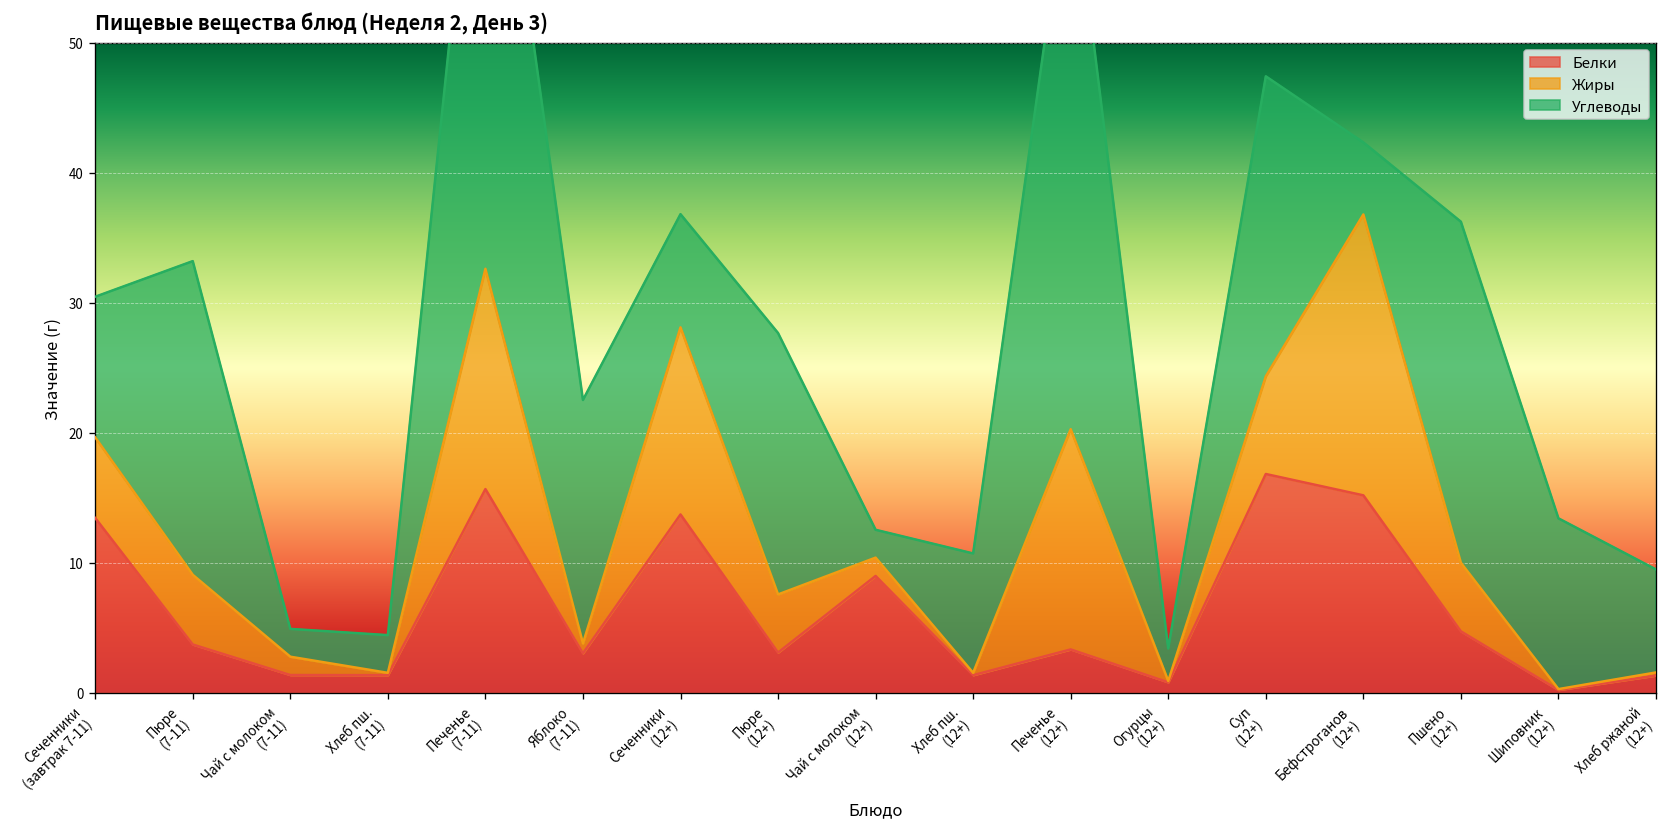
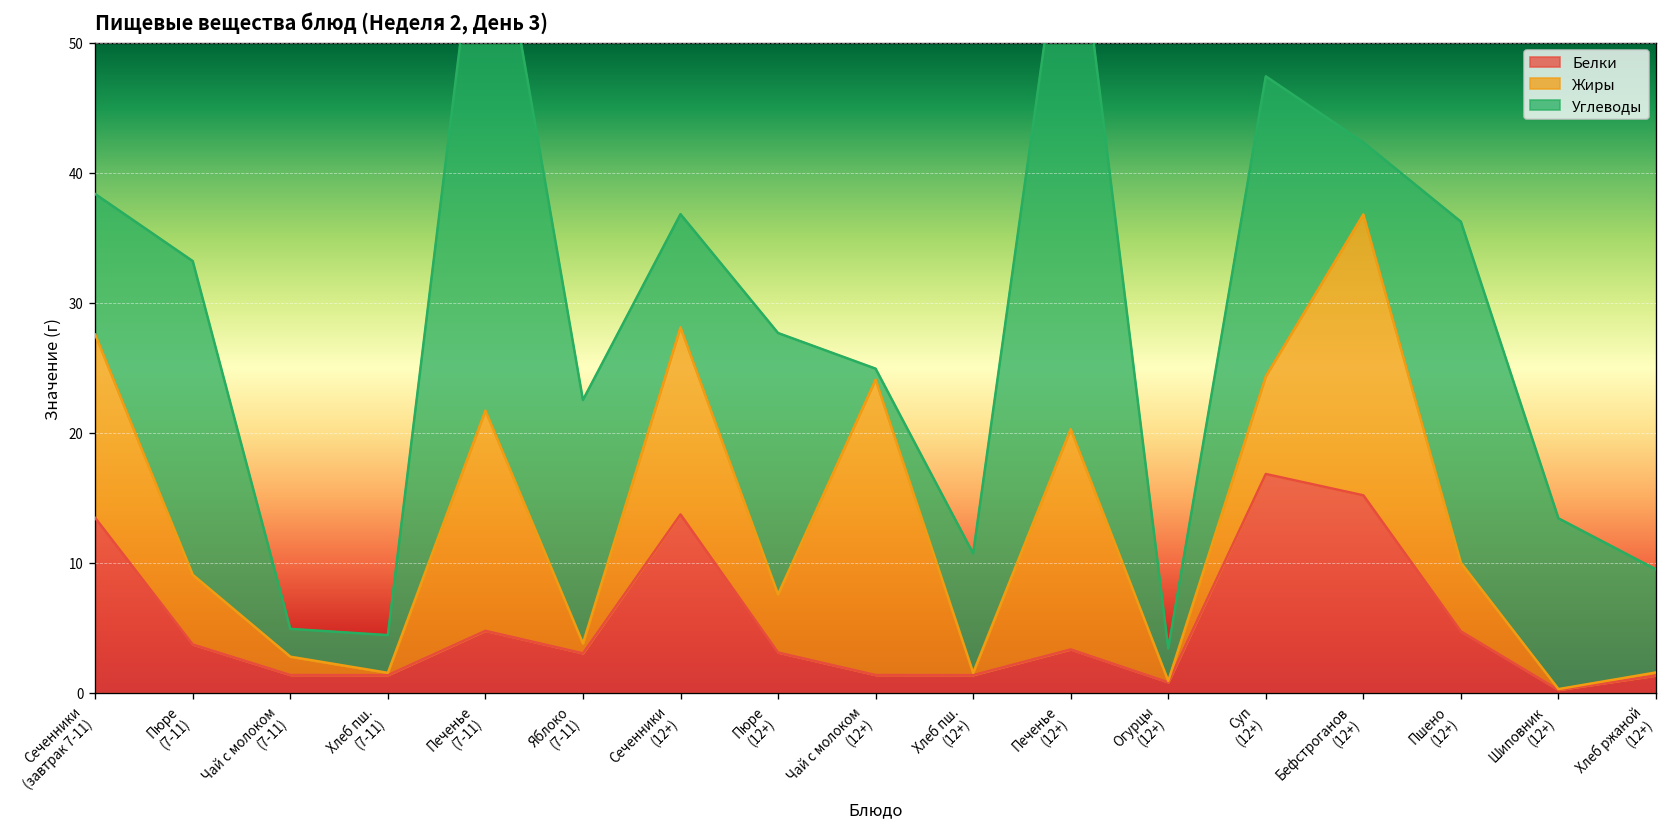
  {
    "Белки": {
      "Сеченники (завтрак 7-11)": 13.4,
      "Пюре (7-11)": 3.7,
      "Чай с молоком (7-11)": 1.4,
-     "Печенье (7-11)": 15.7,
+     "Печенье (7-11)": 4.8,
      "Яблоко (7-11)": 3.0,
      "Сеченники (12+)": 13.7,
      "Пюре (12+)": 3.1,
-     "Чай с молоком (12+)": 9.0,
+     "Чай с молоком (12+)": 1.4,
      "Печенье (12+)": 3.3,
      "Суп (12+)": 16.8,
      "Бефстроганов (12+)": 15.2,
      "Пшено (12+)": 4.7,
      "Хлеб ржаной (12+)": 1.3
    },
    "Жиры": {
-     "Сеченники (завтрак 7-11)": 6.2,
+     "Сеченники (завтрак 7-11)": 14.1,
      "Пюре (7-11)": 5.4,
      "Чай с молоком (7-11)": 1.4,
      "Печенье (7-11)": 16.9,
      "Яблоко (7-11)": 0.8,
      "Сеченники (12+)": 14.4,
      "Пюре (12+)": 4.5,
-     "Чай с молоком (12+)": 1.4,
+     "Чай с молоком (12+)": 22.7,
      "Печенье (12+)": 16.9,
      "Суп (12+)": 7.5,
      "Бефстроганов (12+)": 21.6,
      "Пшено (12+)": 5.3,
      "Хлеб ржаной (12+)": 0.2
    },
    "Углеводы": {
      "Сеченники (завтрак 7-11)": 10.8,
      "Пюре (7-11)": 24.1,
      "Чай с молоком (7-11)": 2.1,
      "Хлеб пш. (7-11)": 2.9,
      "Яблоко (7-11)": 18.7,
      "Сеченники (12+)": 8.7,
      "Пюре (12+)": 20.1,
-     "Чай с молоком (12+)": 2.1,
+     "Чай с молоком (12+)": 0.8,
      "Хлеб пш. (12+)": 9.2,
      "Огурцы (12+)": 2.5,
      "Суп (12+)": 23.1,
      "Бефстроганов (12+)": 5.5,
      "Пшено (12+)": 26.2,
      "Шиповник (12+)": 13.1,
      "Хлеб ржаной (12+)": 7.9
    }
  }
